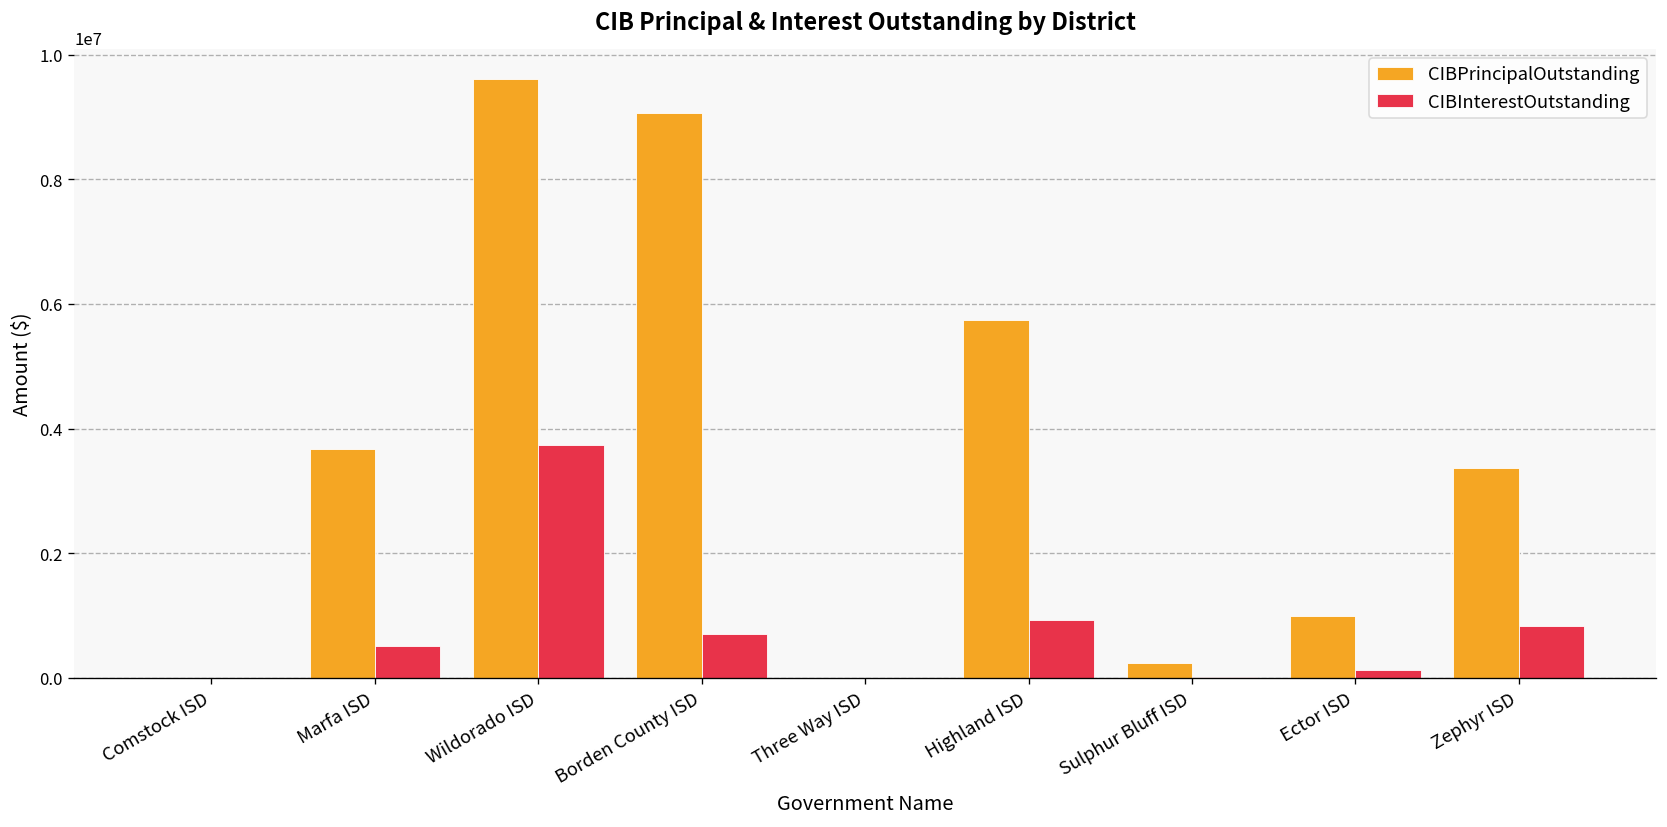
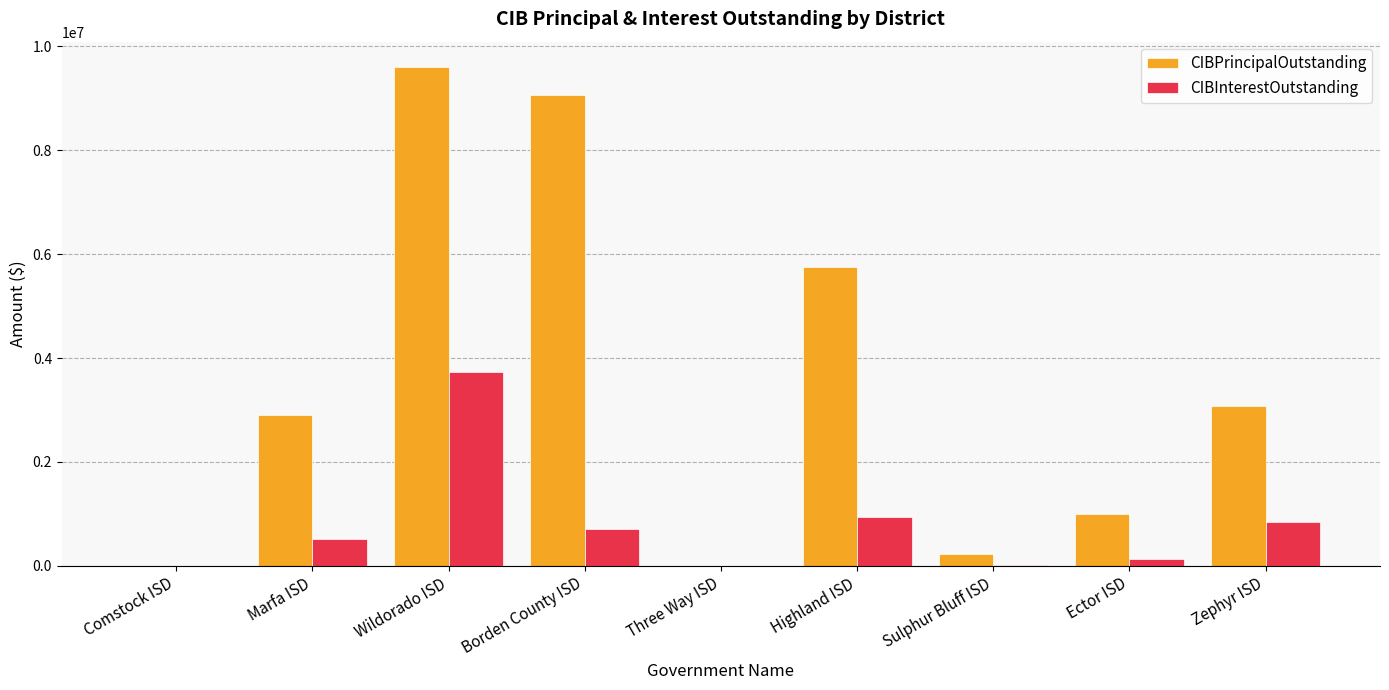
  {
    "CIBPrincipalOutstanding": {
      "Comstock ISD": 0,
-     "Marfa ISD": 3700000,
+     "Marfa ISD": 2900000,
      "Wildorado ISD": 9600000,
      "Borden County ISD": 9100000,
      "Three Way ISD": 0,
      "Highland ISD": 5800000,
      "Sulphur Bluff ISD": 200000,
      "Ector ISD": 1000000,
-     "Zephyr ISD": 3400000
+     "Zephyr ISD": 3100000
    },
    "CIBInterestOutstanding": {
      "Comstock ISD": 0,
      "Marfa ISD": 500000,
      "Wildorado ISD": 3700000,
      "Borden County ISD": 700000,
      "Three Way ISD": 0,
      "Highland ISD": 900000,
      "Ector ISD": 100000,
      "Zephyr ISD": 800000
    }
  }
